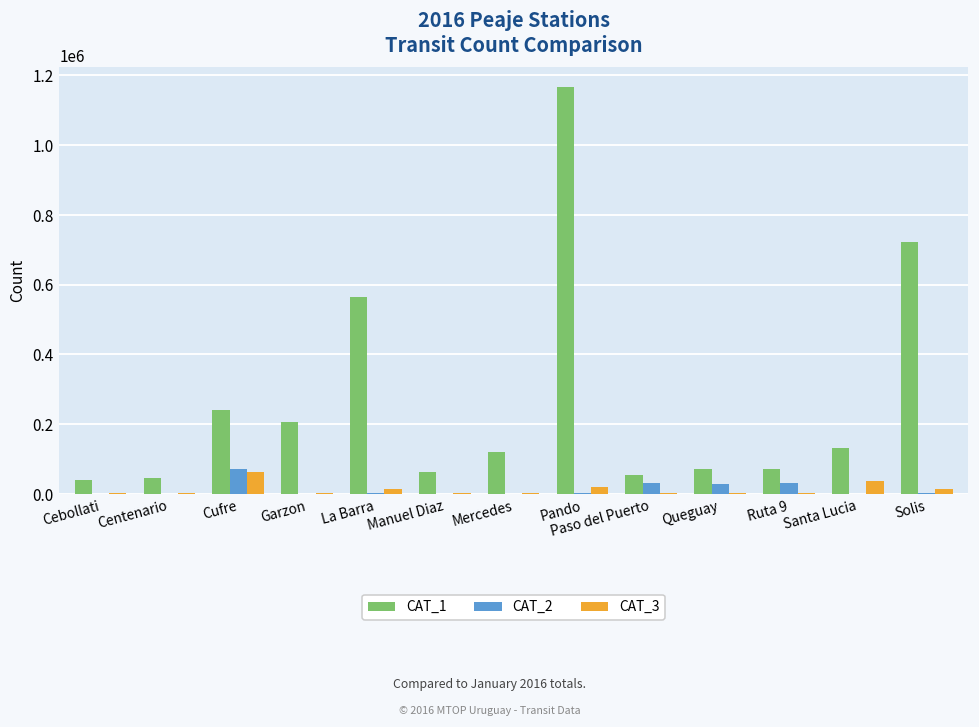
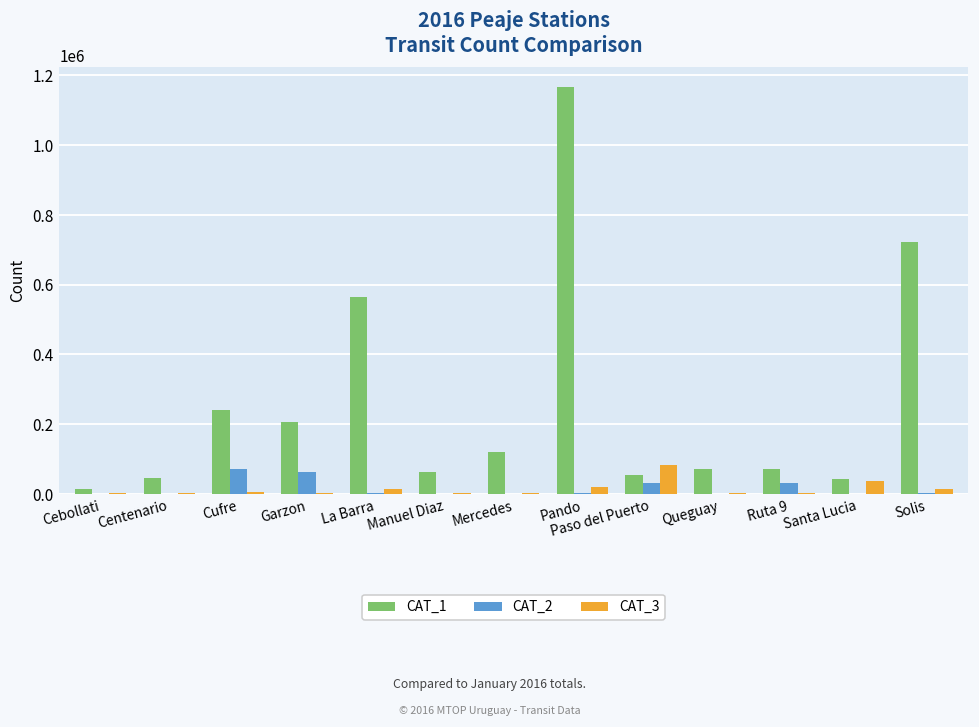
  {
    "CAT_1": {
-     "Cebollati": 40000,
+     "Cebollati": 10000,
      "Centenario": 50000,
      "Cufre": 240000,
      "Garzon": 210000,
      "La Barra": 560000,
      "Manuel Diaz": 60000,
      "Mercedes": 120000,
      "Pando": 1170000,
      "Paso del Puerto": 50000,
      "Queguay": 70000,
      "Ruta 9": 70000,
-     "Santa Lucia": 130000,
+     "Santa Lucia": 40000,
      "Solis": 720000
    },
    "CAT_2": {
      "Cufre": 70000,
-     "Garzon": 0,
+     "Garzon": 60000,
      "Paso del Puerto": 30000,
-     "Queguay": 30000,
+     "Queguay": 0,
      "Ruta 9": 30000
    },
    "CAT_3": {
-     "Cufre": 60000,
+     "Cufre": 10000,
      "La Barra": 10000,
      "Pando": 20000,
-     "Paso del Puerto": 0,
+     "Paso del Puerto": 80000,
      "Santa Lucia": 40000,
      "Solis": 10000
    }
  }
